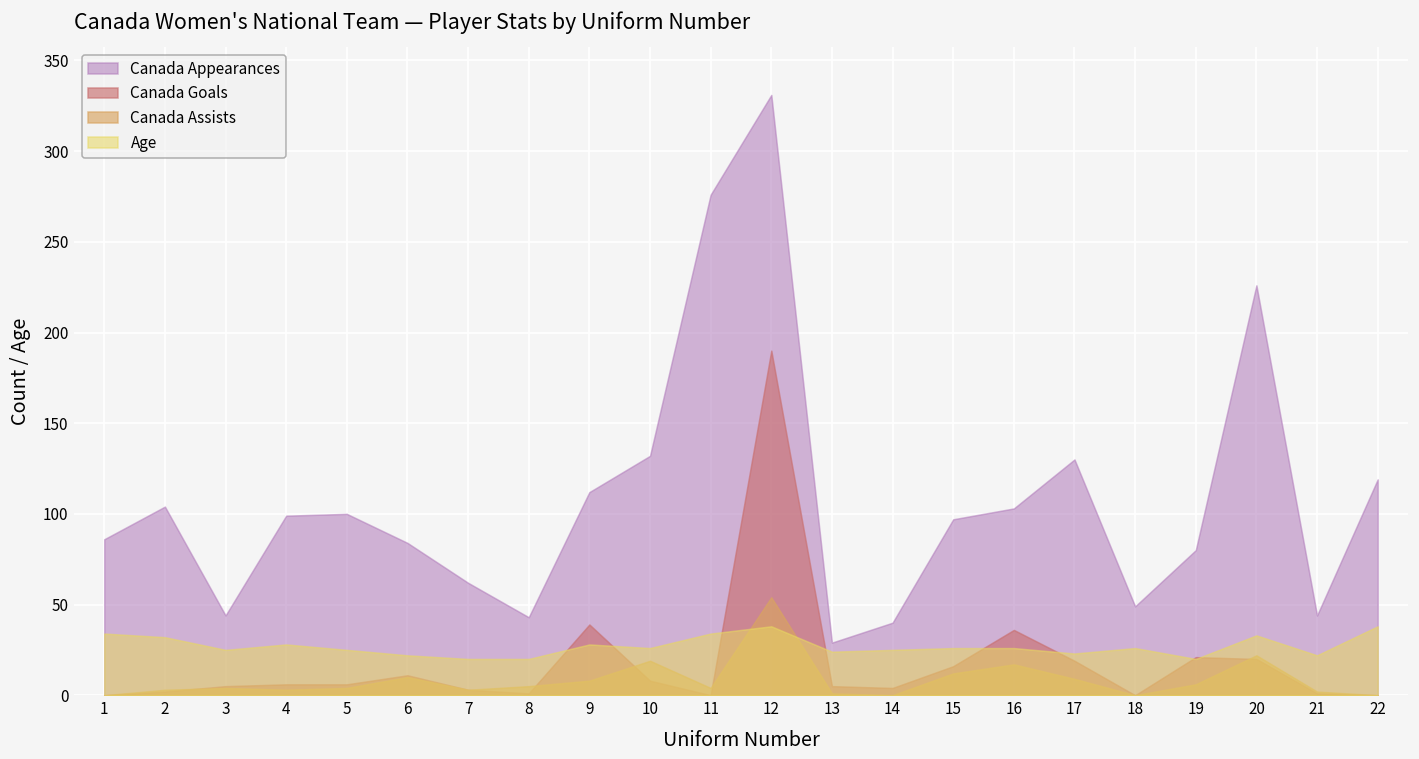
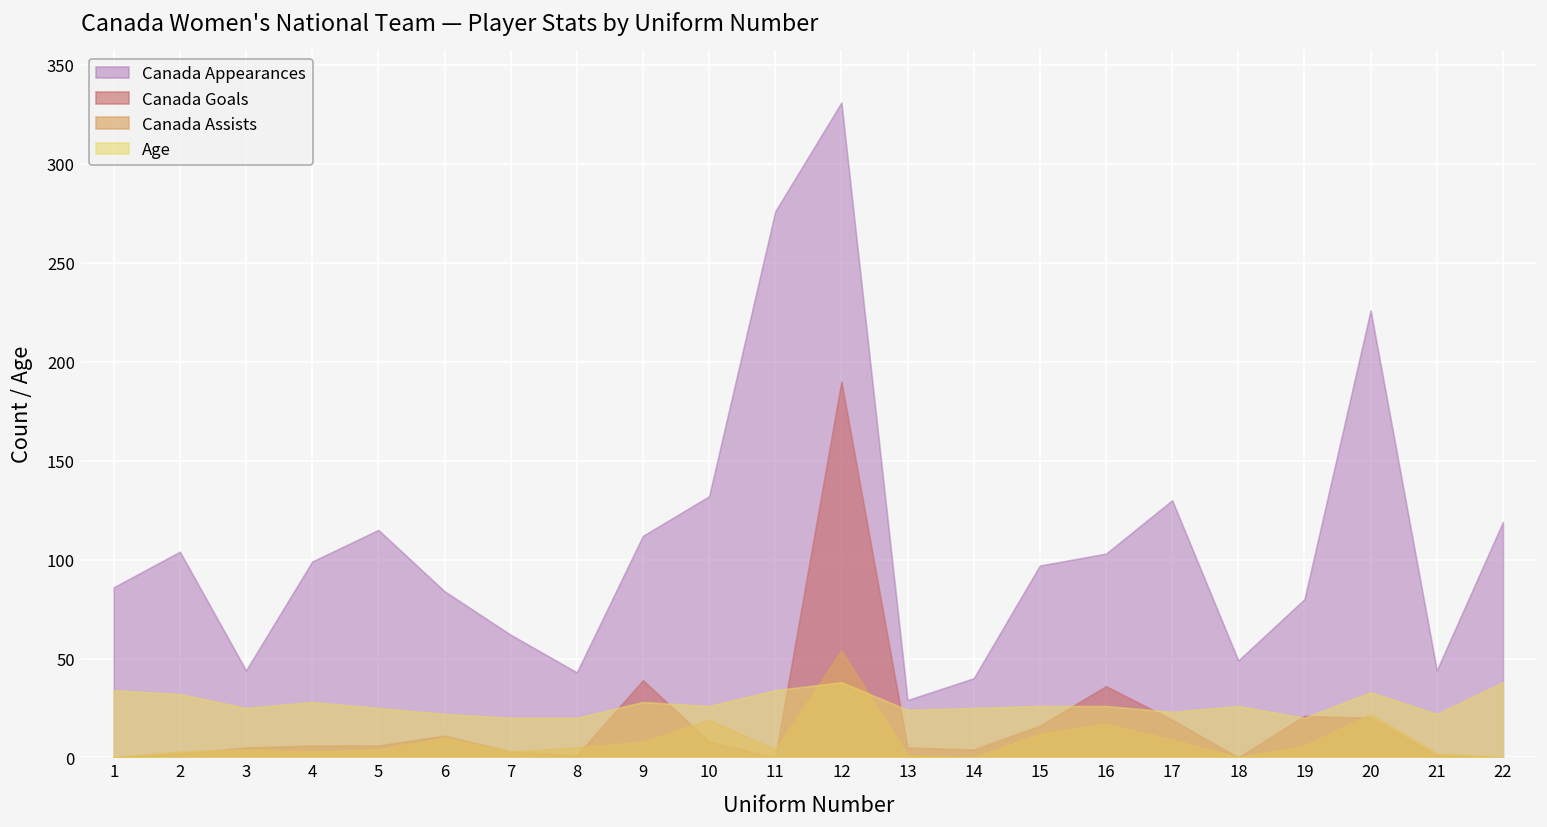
  {
    "Canada Appearances": {
      "1": 86,
      "2": 104,
      "3": 44,
      "4": 99,
-     "5": 100,
+     "5": 115,
      "6": 84,
      "7": 62,
      "8": 43,
      "9": 112,
      "10": 132,
      "11": 276,
      "12": 331,
      "13": 29,
      "14": 40,
      "15": 97,
      "16": 103,
      "17": 130,
      "18": 49,
      "19": 80,
      "20": 226,
      "21": 44,
      "22": 119
    }
  }
